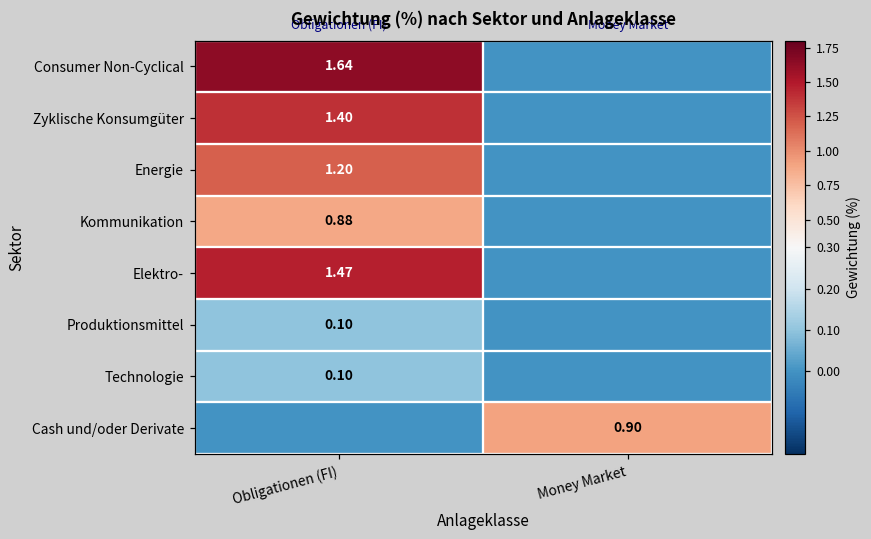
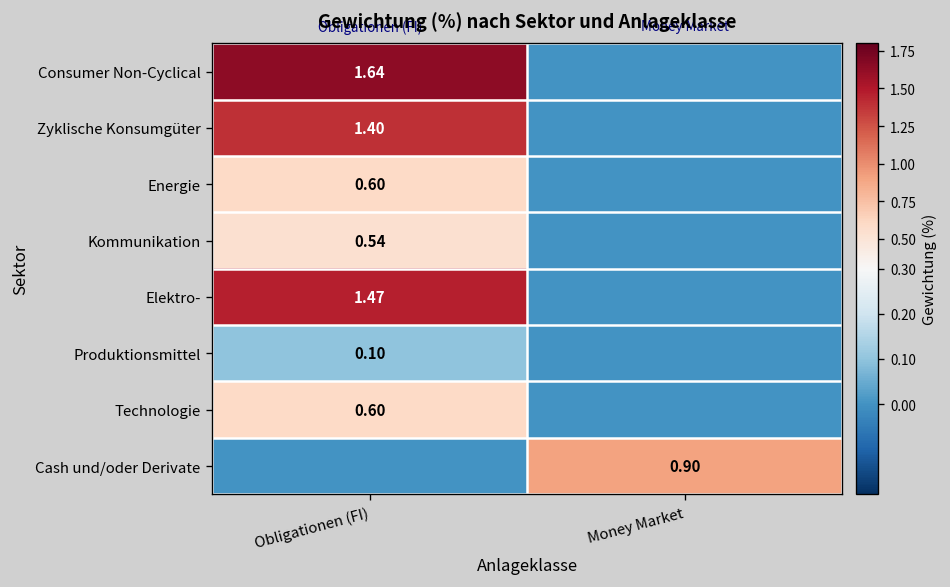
  {
    "Consumer Non-Cyclical": {
      "Obligationen (FI)": 1.64
    },
    "Zyklische Konsumgüter": {
      "Obligationen (FI)": 1.40
    },
    "Energie": {
-     "Obligationen (FI)": 1.20
+     "Obligationen (FI)": 0.60
    },
    "Kommunikation": {
-     "Obligationen (FI)": 0.88
+     "Obligationen (FI)": 0.54
    },
    "Elektro-": {
      "Obligationen (FI)": 1.47
    },
    "Produktionsmittel": {
      "Obligationen (FI)": 0.10
    },
    "Technologie": {
-     "Obligationen (FI)": 0.10
+     "Obligationen (FI)": 0.60
    },
    "Cash und/oder Derivate": {
      "Money Market": 0.90
    }
  }
